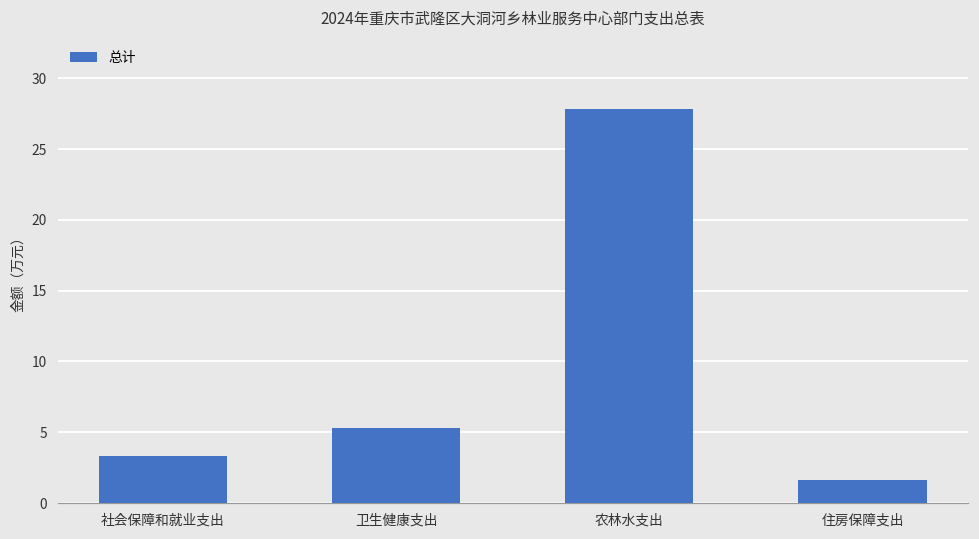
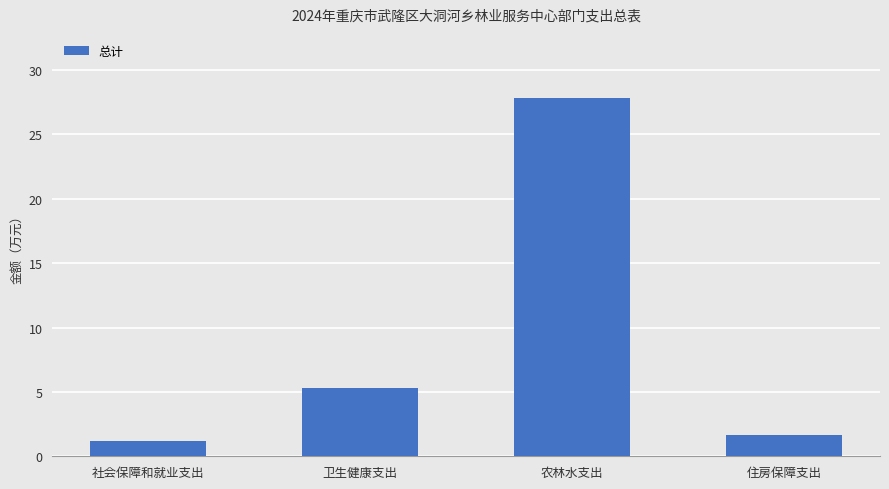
  {
-   "社会保障和就业支出": 3.3,
+   "社会保障和就业支出": 1.2,
    "卫生健康支出": 5.3,
    "农林水支出": 27.8,
    "住房保障支出": 1.7
  }
